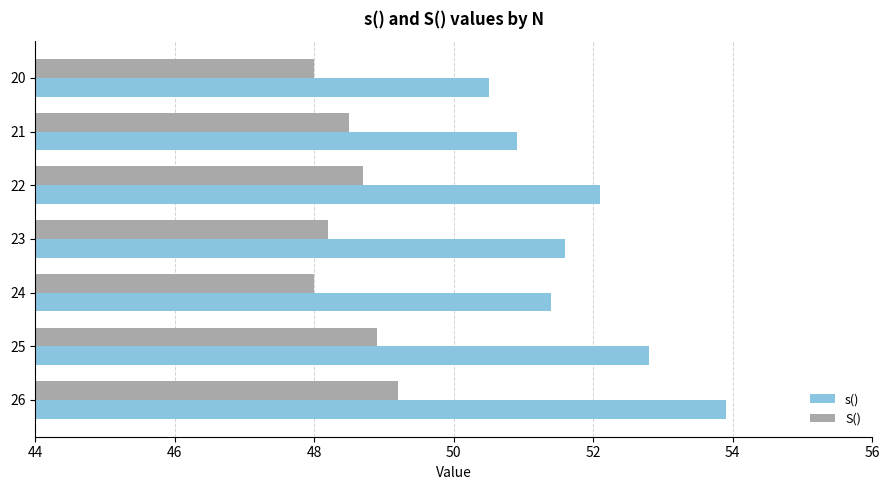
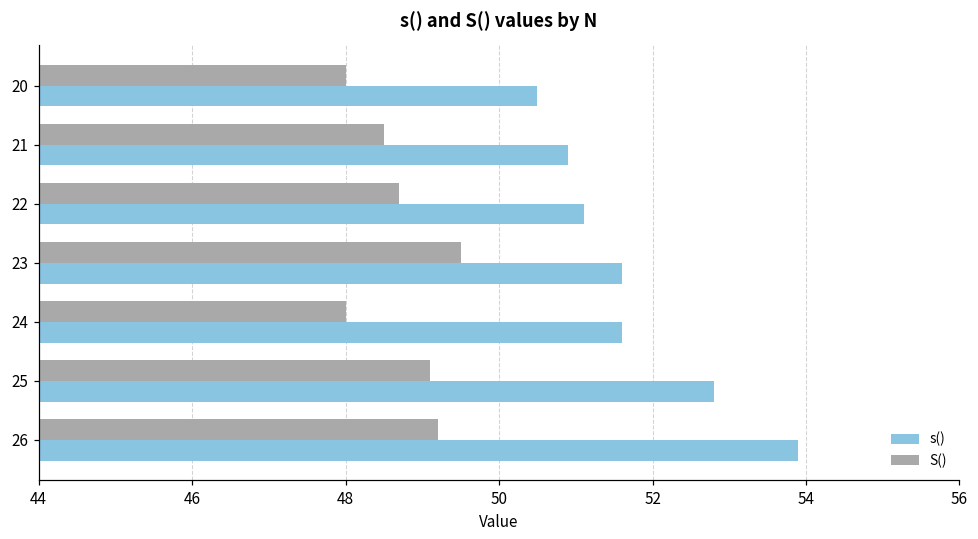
  {
    "s()": {
      "20": 50.5,
      "21": 50.9,
-     "22": 52.1,
+     "22": 51.1,
      "23": 51.6,
-     "24": 51.4,
+     "24": 51.6,
      "25": 52.8,
      "26": 53.9
    },
    "S()": {
      "20": 48.0,
      "21": 48.5,
      "22": 48.7,
-     "23": 48.2,
+     "23": 49.5,
      "24": 48.0,
-     "25": 48.9,
+     "25": 49.1,
      "26": 49.2
    }
  }
